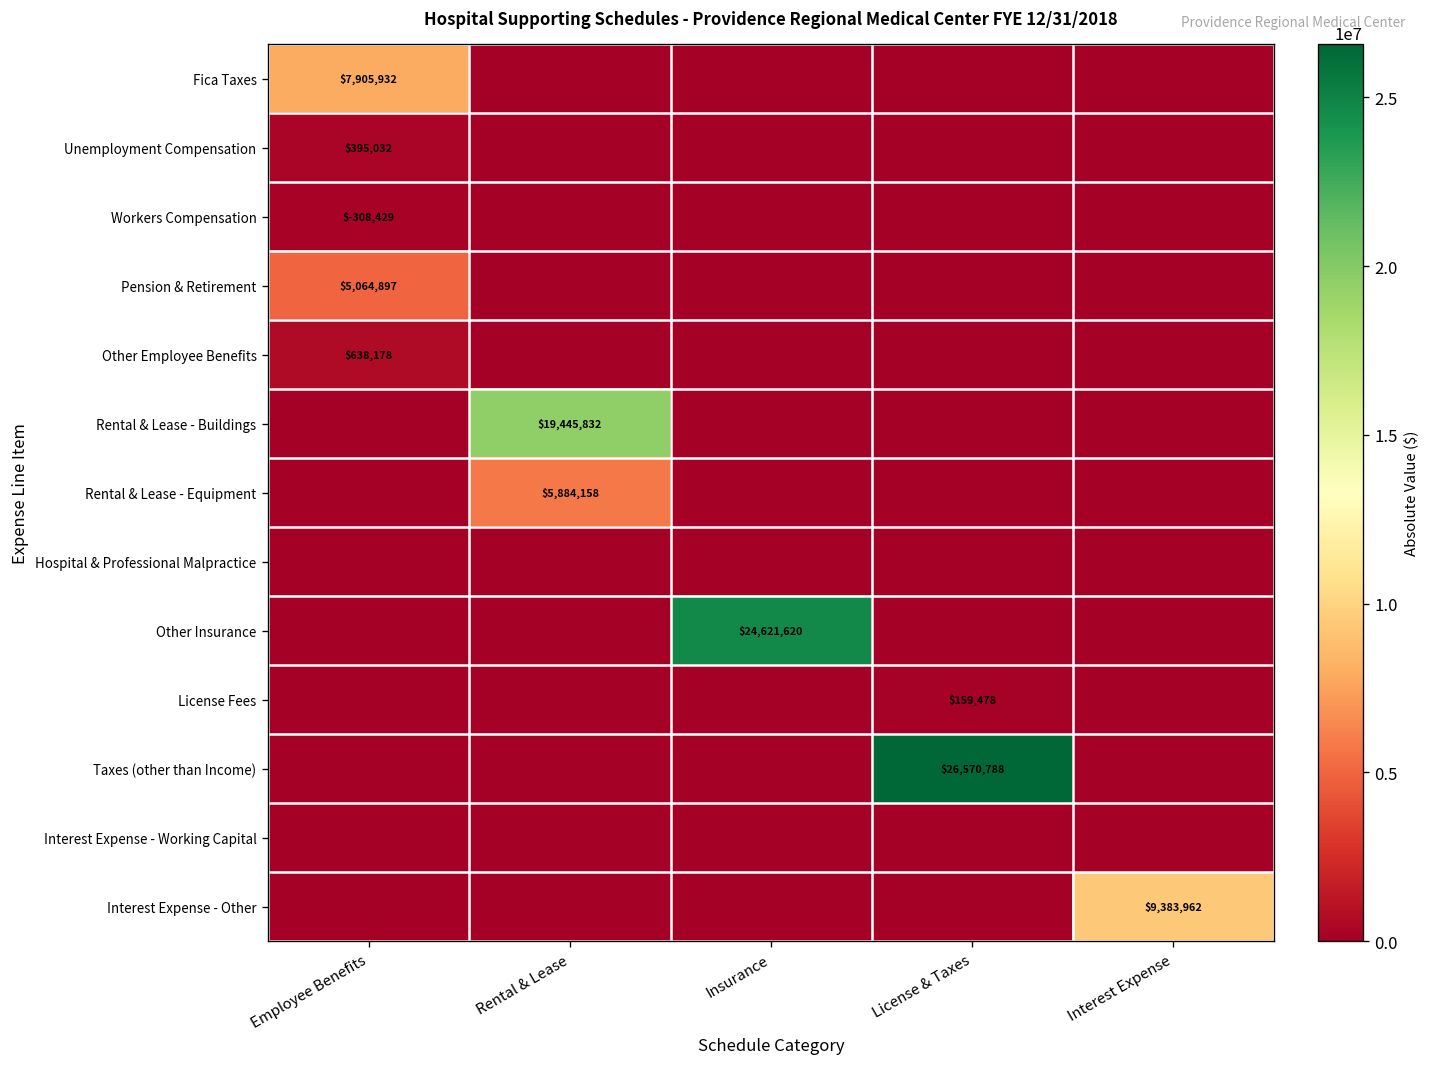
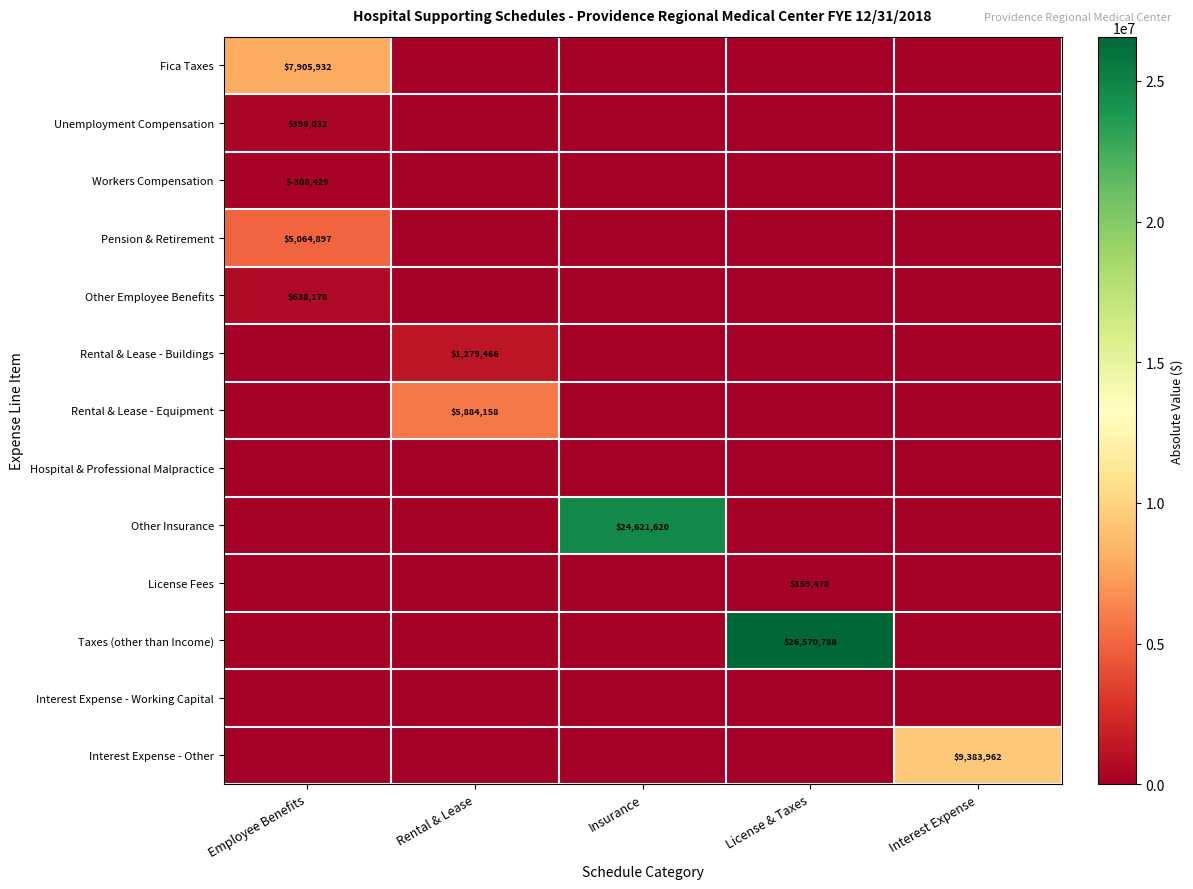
  {
    "Fica Taxes": {
      "Employee Benefits": "$7,905,932"
    },
    "Unemployment Compensation": {
      "Employee Benefits": "$395,032"
    },
    "Workers Compensation": {
      "Employee Benefits": "$-308,429"
    },
    "Pension & Retirement": {
      "Employee Benefits": "$5,064,897"
    },
    "Other Employee Benefits": {
      "Employee Benefits": "$638,178"
    },
    "Rental & Lease - Buildings": {
-     "Rental & Lease": "$19,445,832"
+     "Rental & Lease": "$1,279,466"
    },
    "Rental & Lease - Equipment": {
      "Rental & Lease": "$5,884,158"
    },
    "Other Insurance": {
      "Insurance": "$24,621,620"
    },
    "License Fees": {
      "License & Taxes": "$159,478"
    },
    "Taxes (other than Income)": {
      "License & Taxes": "$26,570,788"
    },
    "Interest Expense - Other": {
      "Interest Expense": "$9,383,962"
    }
  }
